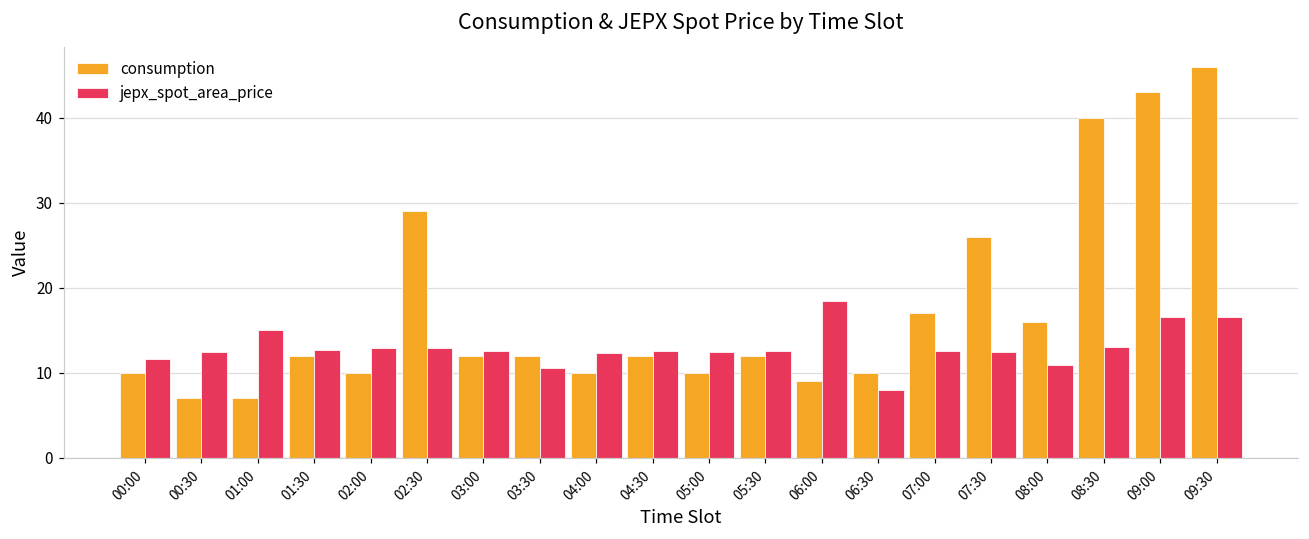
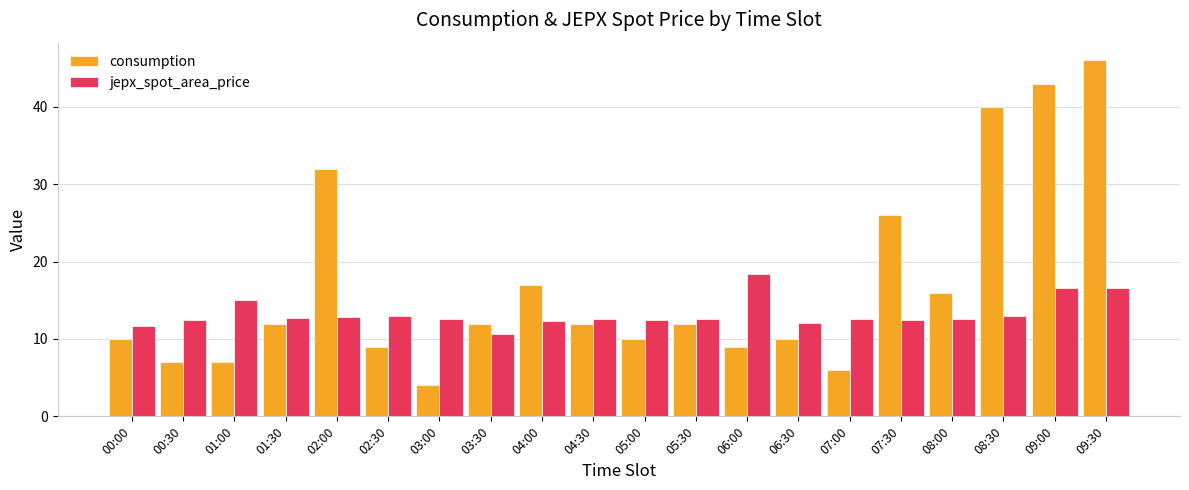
  {
    "consumption": {
      "00:00": 10,
      "00:30": 7,
      "01:00": 7,
      "01:30": 12,
-     "02:00": 10,
-     "02:30": 29,
-     "03:00": 12,
+     "02:00": 32,
+     "02:30": 9,
+     "03:00": 4,
      "03:30": 12,
-     "04:00": 10,
+     "04:00": 17,
      "04:30": 12,
      "05:00": 10,
      "05:30": 12,
      "06:00": 9,
      "06:30": 10,
-     "07:00": 17,
+     "07:00": 6,
      "07:30": 26,
      "08:00": 16,
      "08:30": 40,
      "09:00": 43,
      "09:30": 46
    },
    "jepx_spot_area_price": {
      "00:00": 12,
      "00:30": 12,
      "01:00": 15,
      "01:30": 13,
      "02:00": 13,
      "02:30": 13,
      "03:00": 13,
      "03:30": 11,
      "04:00": 12,
      "04:30": 13,
      "05:00": 12,
      "05:30": 13,
      "06:00": 18,
-     "06:30": 8,
+     "06:30": 12,
      "07:00": 13,
      "07:30": 12,
-     "08:00": 11,
+     "08:00": 13,
      "08:30": 13,
      "09:00": 17,
      "09:30": 17
    }
  }
